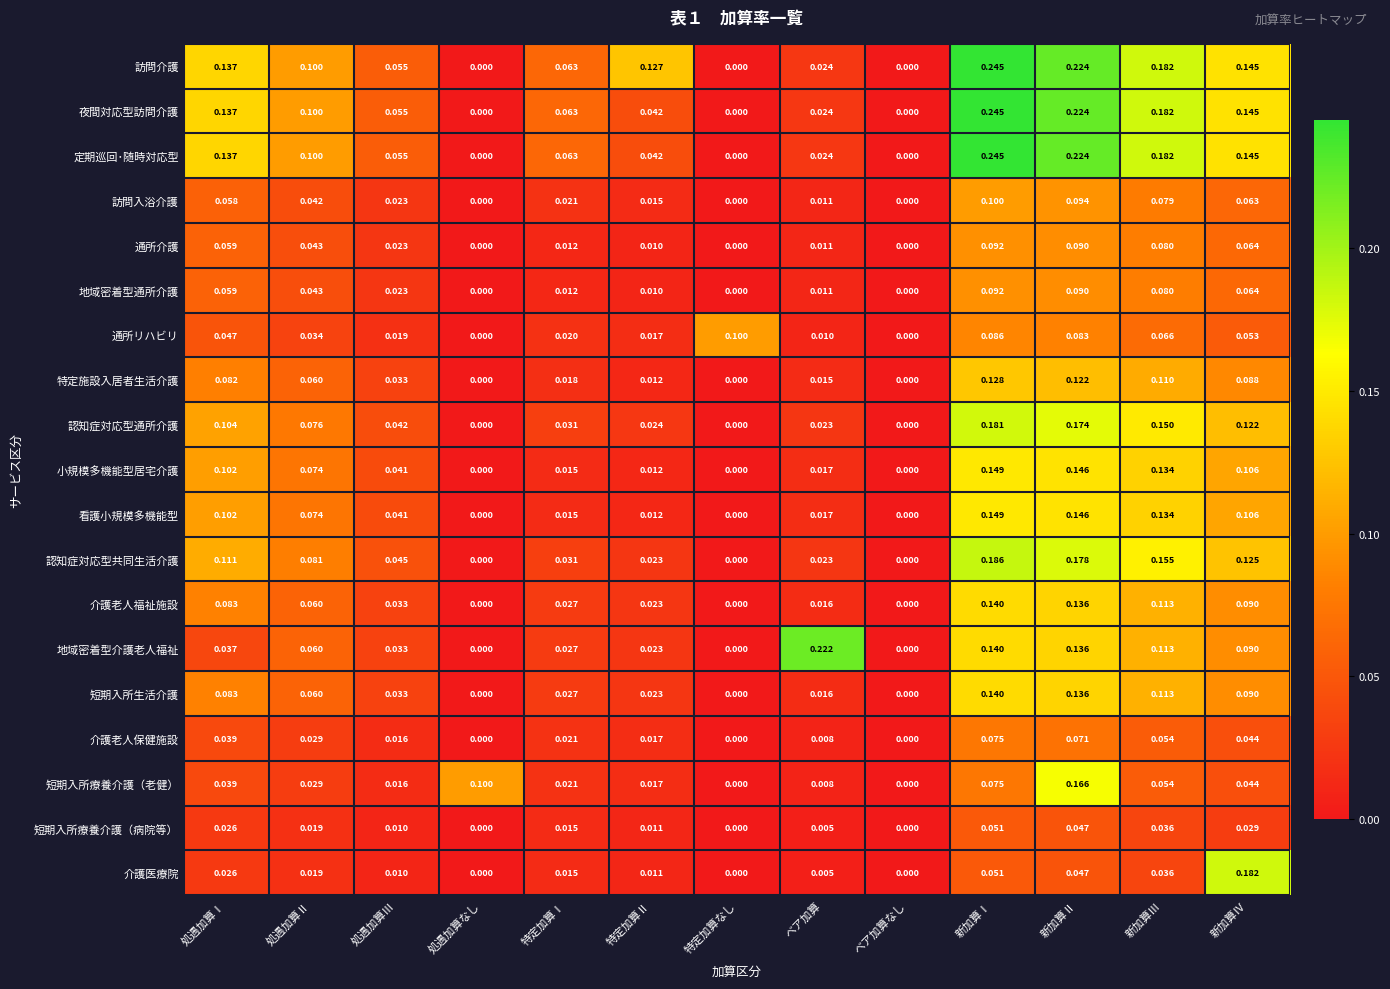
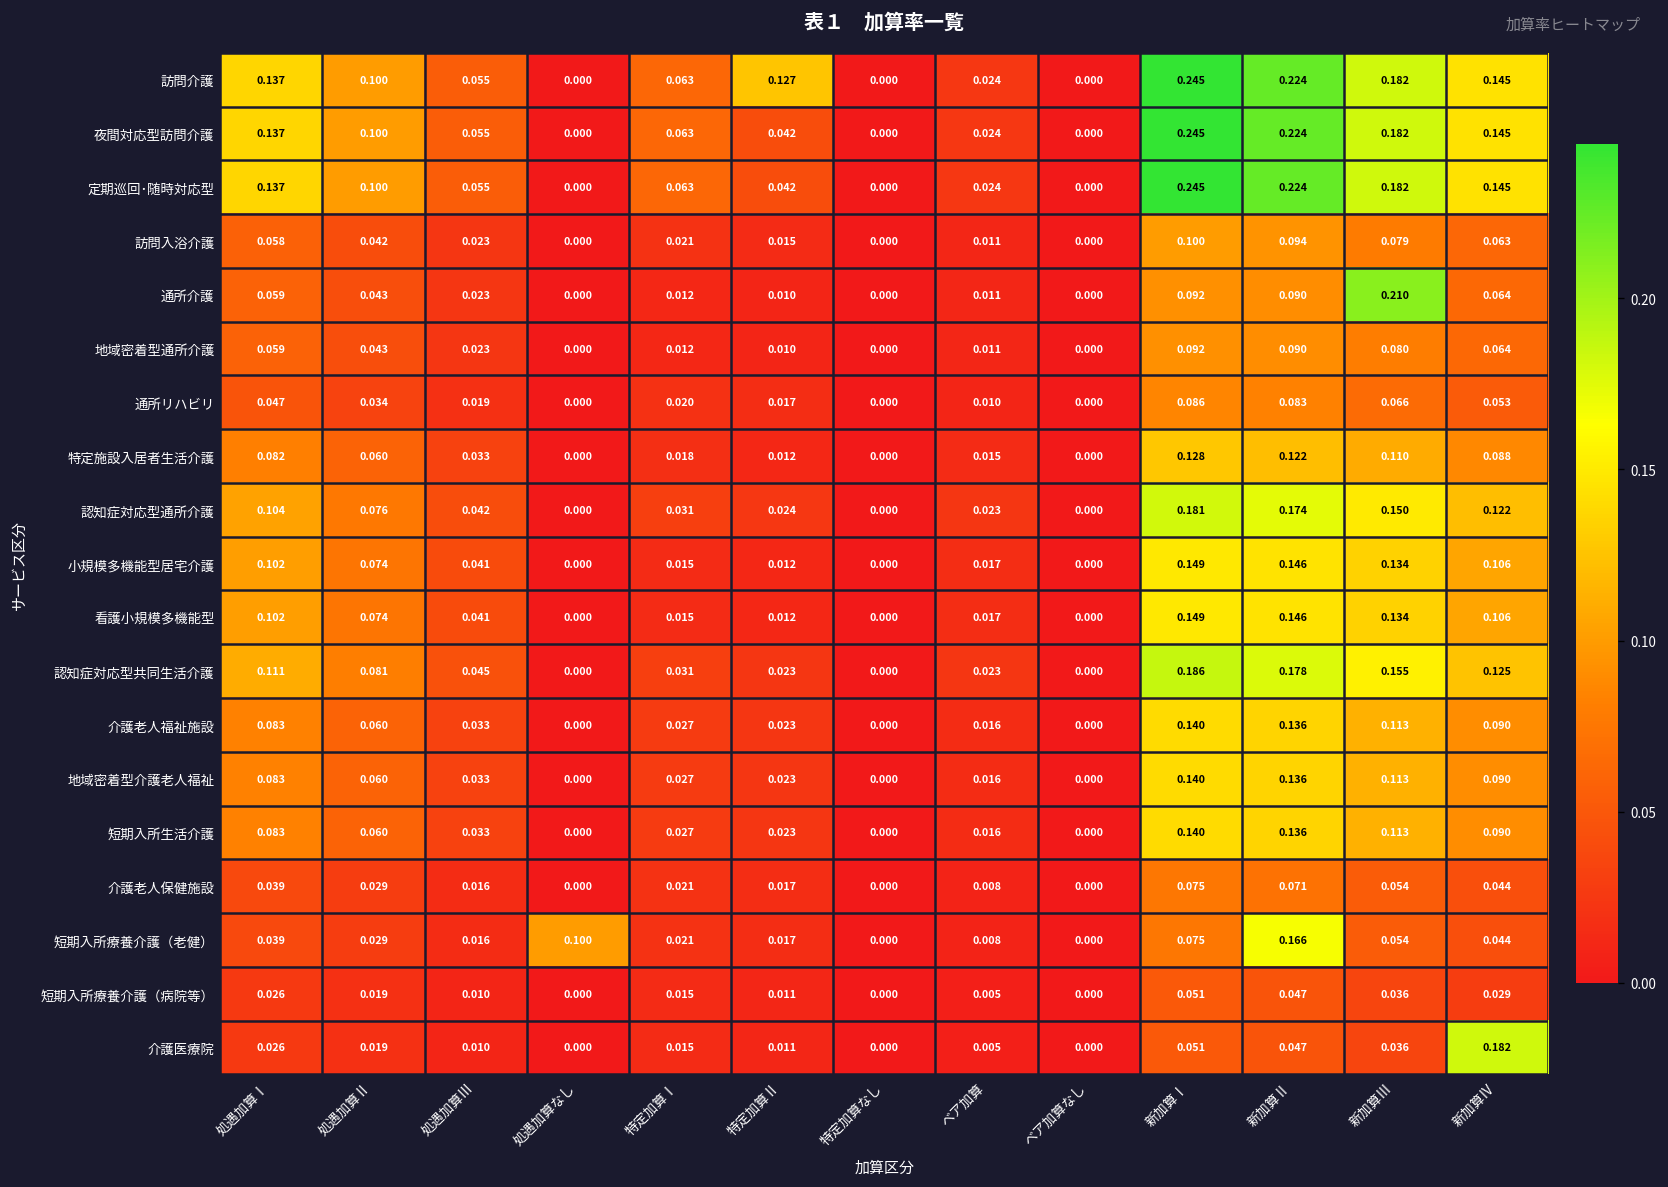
  {
    "通所介護": {
      "処遇加算Ⅰ": 0.059,
      "処遇加算Ⅱ": 0.043,
      "処遇加算Ⅲ": 0.023,
      "処遇加算なし": 0.000,
      "特定加算Ⅰ": 0.012,
      "特定加算Ⅱ": 0.010,
      "特定加算なし": 0.000,
      "ベア加算": 0.011,
      "ベア加算なし": 0.000,
      "新加算Ⅰ": 0.092,
      "新加算Ⅱ": 0.090,
-     "新加算Ⅲ": 0.080,
+     "新加算Ⅲ": 0.210,
      "新加算Ⅳ": 0.064
    },
    "通所リハビリ": {
      "処遇加算Ⅰ": 0.047,
      "処遇加算Ⅱ": 0.034,
      "処遇加算Ⅲ": 0.019,
      "処遇加算なし": 0.000,
      "特定加算Ⅰ": 0.020,
      "特定加算Ⅱ": 0.017,
-     "特定加算なし": 0.100,
+     "特定加算なし": 0.000,
      "ベア加算": 0.010,
      "ベア加算なし": 0.000,
      "新加算Ⅰ": 0.086,
      "新加算Ⅱ": 0.083,
      "新加算Ⅲ": 0.066,
      "新加算Ⅳ": 0.053
    },
    "地域密着型介護老人福祉": {
-     "処遇加算Ⅰ": 0.037,
+     "処遇加算Ⅰ": 0.083,
      "処遇加算Ⅱ": 0.060,
      "処遇加算Ⅲ": 0.033,
      "処遇加算なし": 0.000,
      "特定加算Ⅰ": 0.027,
      "特定加算Ⅱ": 0.023,
      "特定加算なし": 0.000,
-     "ベア加算": 0.222,
+     "ベア加算": 0.016,
      "ベア加算なし": 0.000,
      "新加算Ⅰ": 0.140,
      "新加算Ⅱ": 0.136,
      "新加算Ⅲ": 0.113,
      "新加算Ⅳ": 0.090
    }
  }
